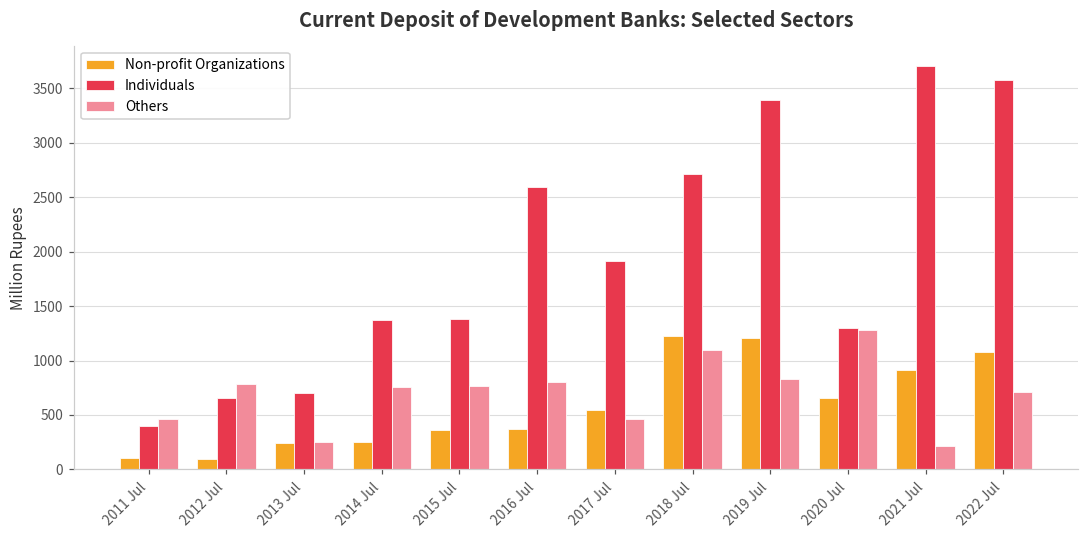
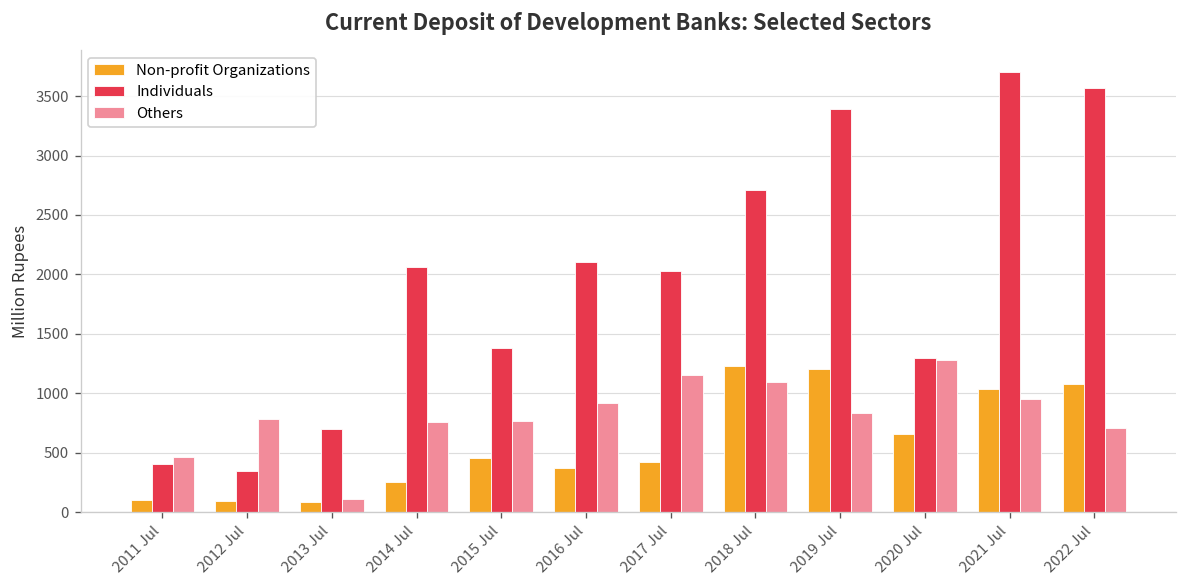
  {
    "Non-profit Organizations": {
      "2011 Jul": 100,
      "2012 Jul": 100,
-     "2013 Jul": 200,
+     "2013 Jul": 100,
      "2014 Jul": 300,
-     "2015 Jul": 400,
+     "2015 Jul": 500,
      "2016 Jul": 400,
-     "2017 Jul": 500,
+     "2017 Jul": 400,
      "2018 Jul": 1200,
      "2019 Jul": 1200,
      "2020 Jul": 700,
-     "2021 Jul": 900,
+     "2021 Jul": 1000,
      "2022 Jul": 1100
    },
    "Individuals": {
      "2011 Jul": 400,
-     "2012 Jul": 700,
+     "2012 Jul": 300,
      "2013 Jul": 700,
-     "2014 Jul": 1400,
+     "2014 Jul": 2100,
      "2015 Jul": 1400,
-     "2016 Jul": 2600,
-     "2017 Jul": 1900,
+     "2016 Jul": 2100,
+     "2017 Jul": 2000,
      "2018 Jul": 2700,
      "2019 Jul": 3400,
      "2020 Jul": 1300,
      "2021 Jul": 3700,
      "2022 Jul": 3600
    },
    "Others": {
      "2011 Jul": 500,
      "2012 Jul": 800,
-     "2013 Jul": 200,
+     "2013 Jul": 100,
      "2014 Jul": 800,
      "2015 Jul": 800,
-     "2016 Jul": 800,
-     "2017 Jul": 500,
+     "2016 Jul": 900,
+     "2017 Jul": 1200,
      "2018 Jul": 1100,
      "2019 Jul": 800,
      "2020 Jul": 1300,
-     "2021 Jul": 200,
+     "2021 Jul": 900,
      "2022 Jul": 700
    }
  }
